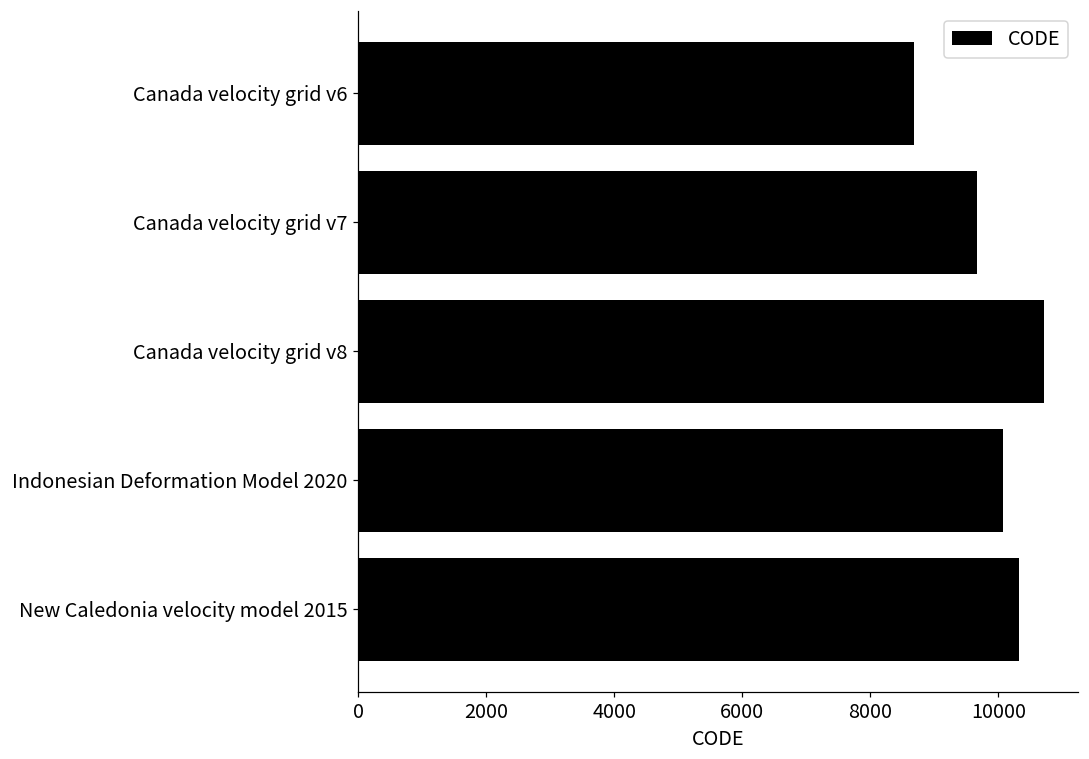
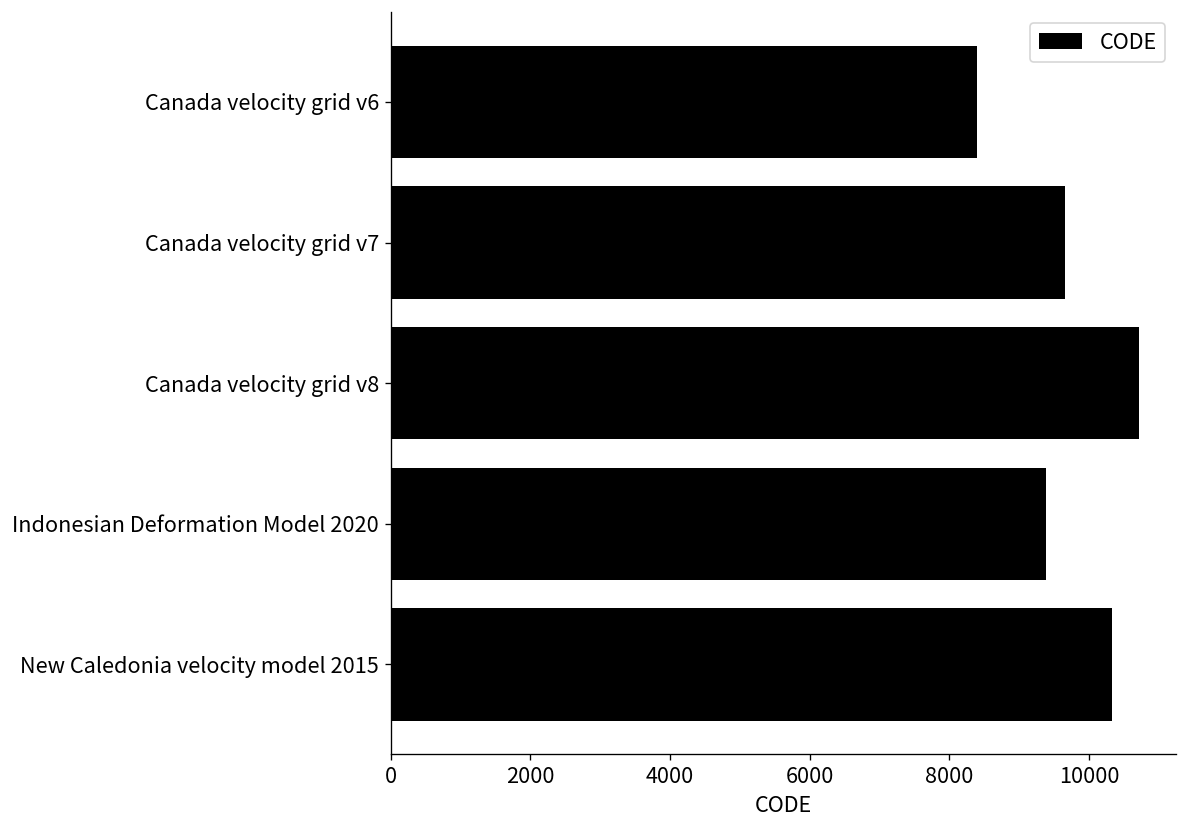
  {
-   "Canada velocity grid v6": 8700,
+   "Canada velocity grid v6": 8400,
    "Canada velocity grid v7": 9700,
    "Canada velocity grid v8": 10700,
-   "Indonesian Deformation Model 2020": 10100,
+   "Indonesian Deformation Model 2020": 9400,
    "New Caledonia velocity model 2015": 10300
  }
